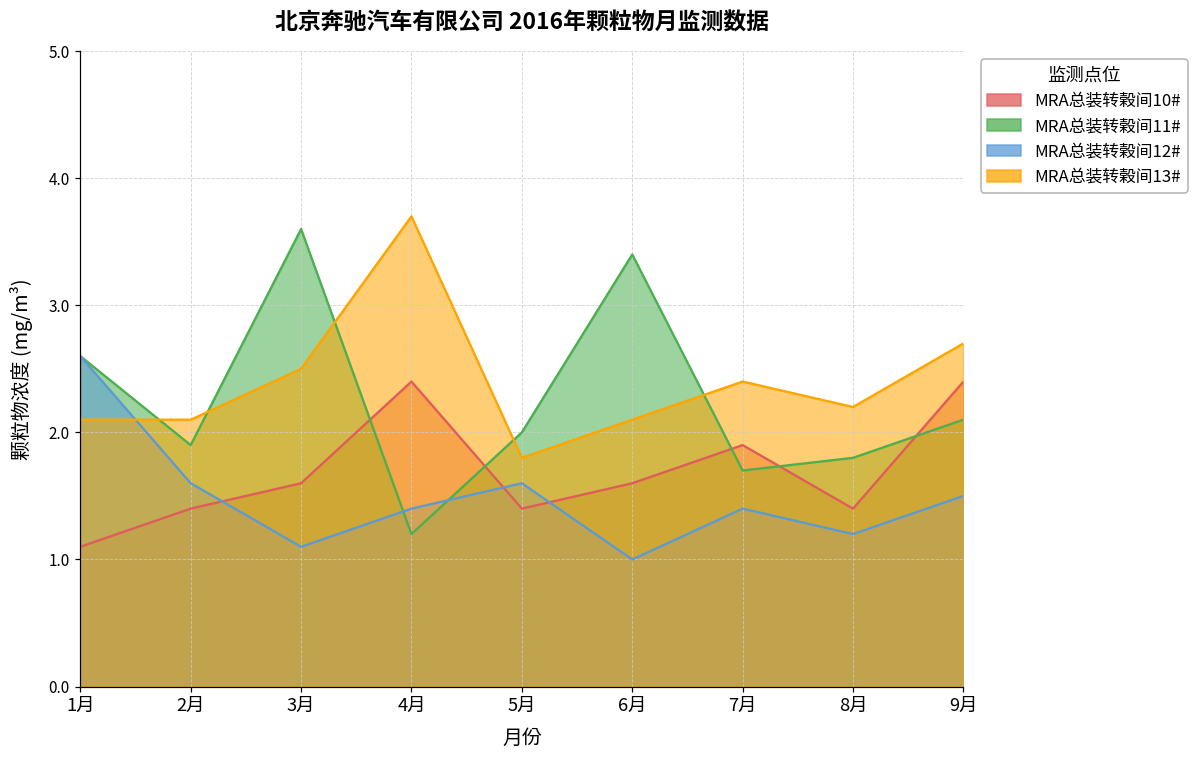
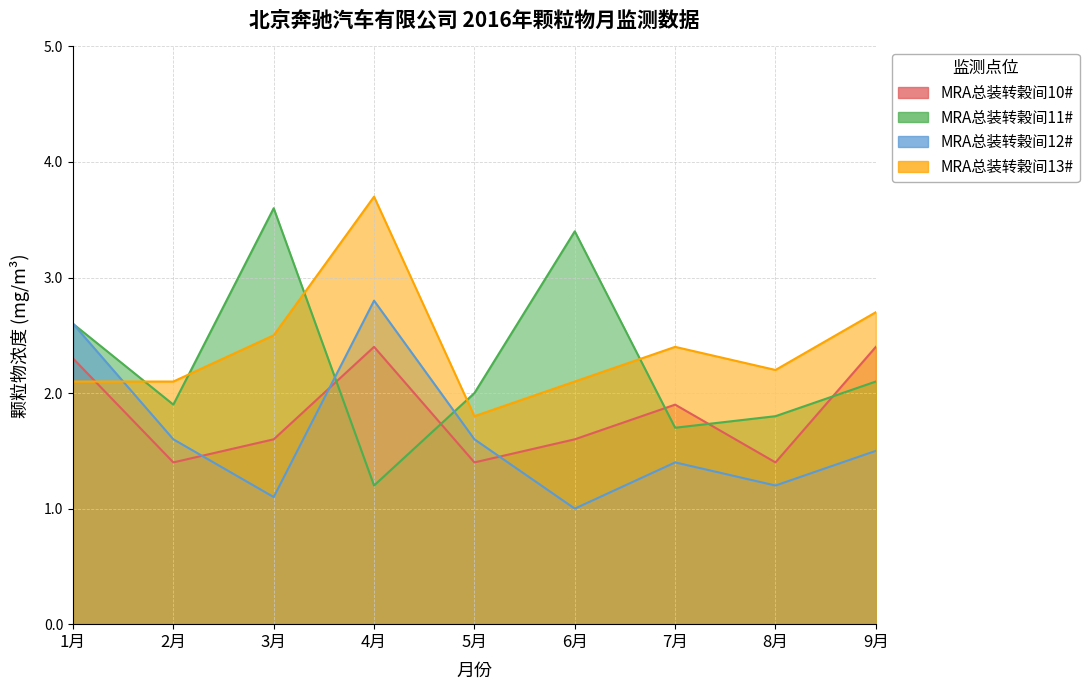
  {
    "MRA总装转榖间10#": {
-     "1月": 1.1,
+     "1月": 2.3,
      "2月": 1.4,
      "3月": 1.6,
      "4月": 2.4,
      "5月": 1.4,
      "6月": 1.6,
      "7月": 1.9,
      "8月": 1.4,
      "9月": 2.4
    },
    "MRA总装转榖间11#": {
      "2月": 1.9,
      "3月": 3.6,
      "4月": 1.2,
      "5月": 2.0,
      "6月": 3.4,
      "7月": 1.7,
      "8月": 1.8,
      "9月": 2.1
    },
    "MRA总装转榖间12#": {
      "2月": 1.6,
      "3月": 1.1,
-     "4月": 1.4,
+     "4月": 2.8,
      "5月": 1.6,
      "6月": 1.0,
      "7月": 1.4,
      "8月": 1.2,
      "9月": 1.5
    },
    "MRA总装转榖间13#": {
      "1月": 2.1,
      "2月": 2.1,
      "3月": 2.5,
      "4月": 3.7,
      "5月": 1.8,
      "6月": 2.1,
      "7月": 2.4,
      "8月": 2.2,
      "9月": 2.7
    }
  }
